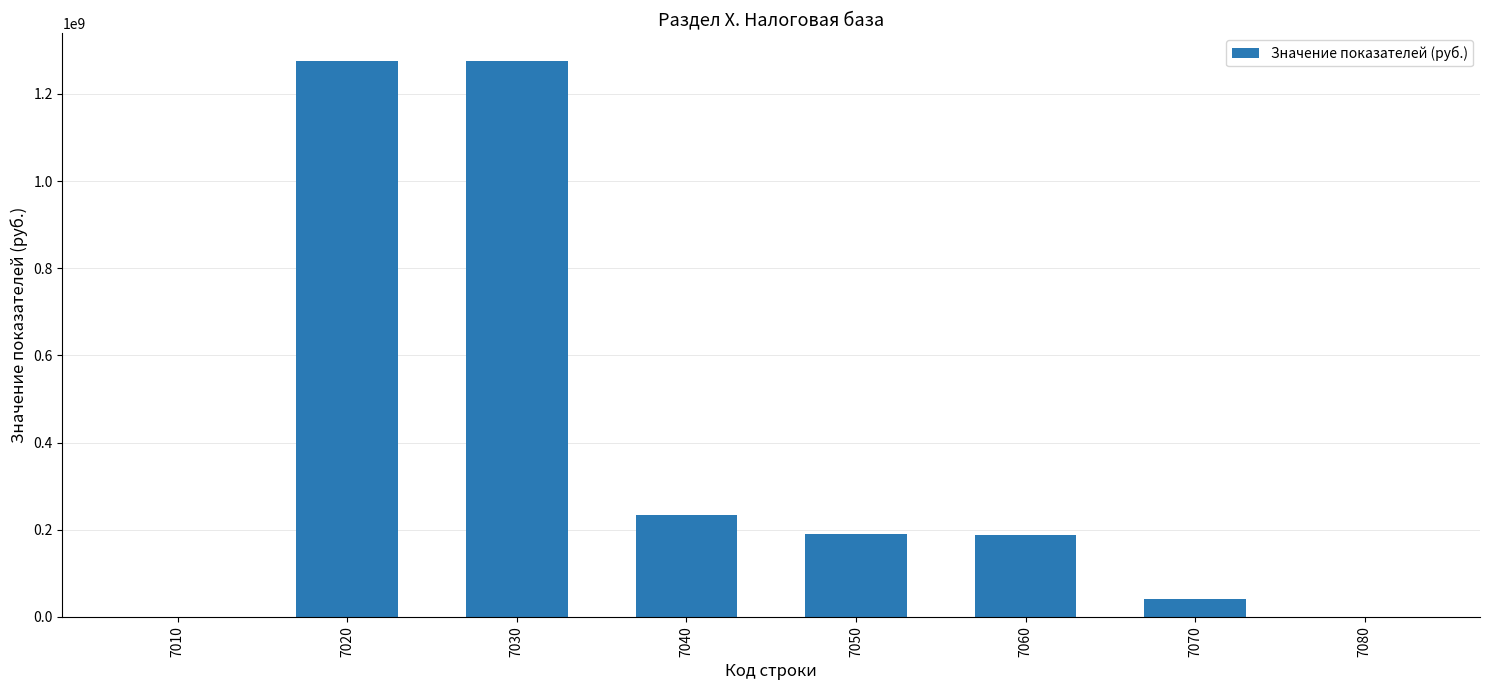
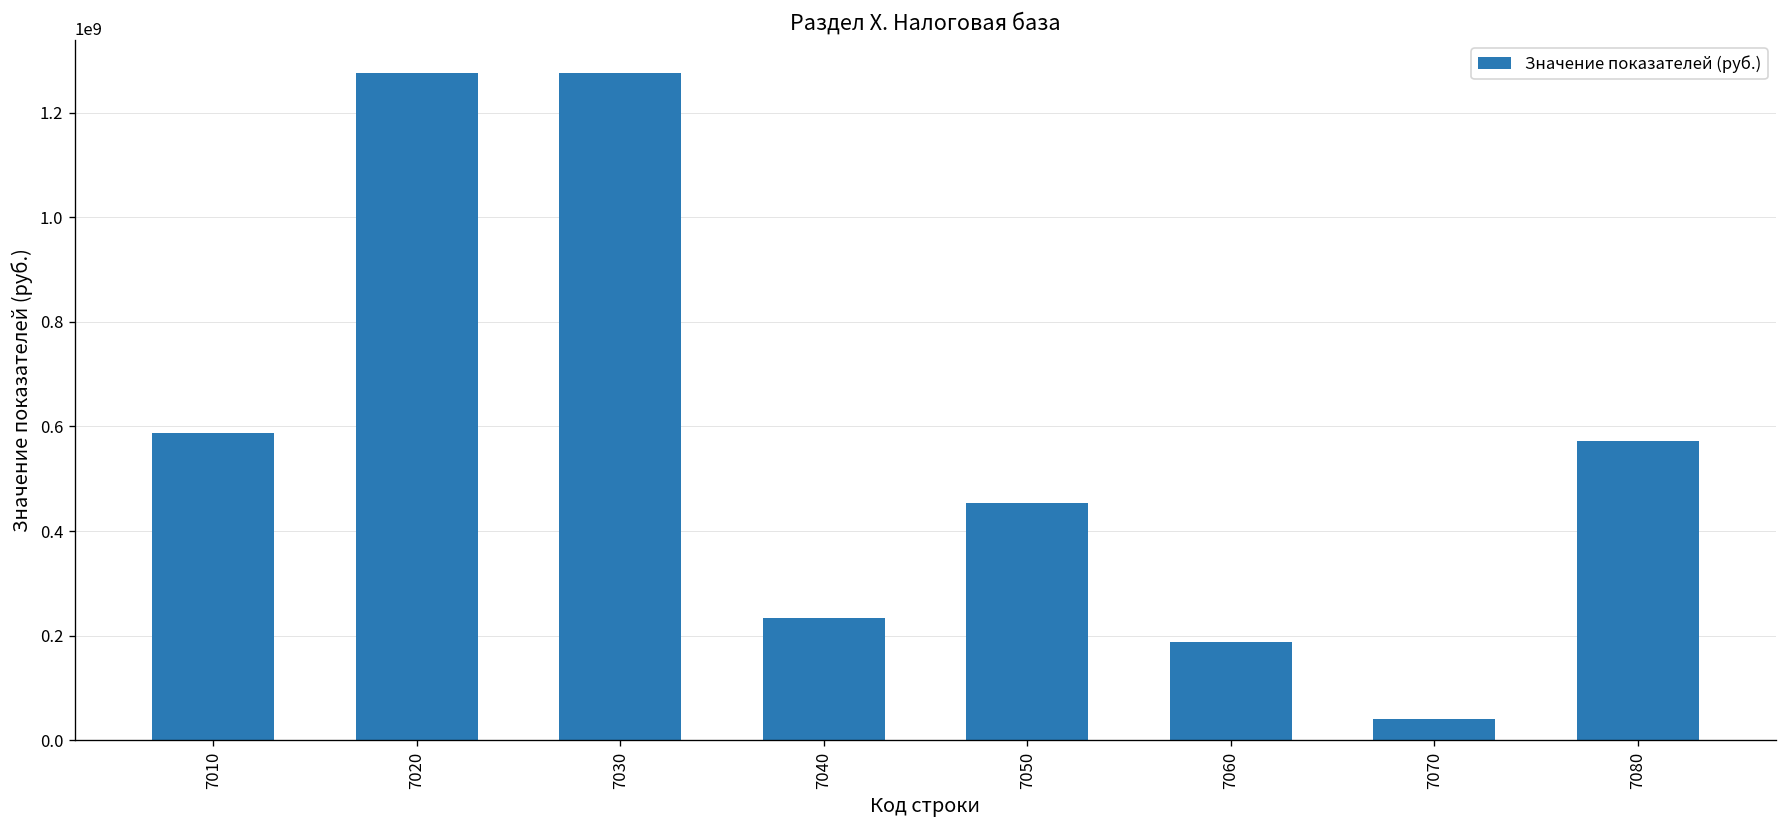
  {
-   "7010": 0,
+   "7010": 590000000,
    "7020": 1280000000,
    "7030": 1280000000,
    "7040": 230000000,
-   "7050": 190000000,
+   "7050": 450000000,
    "7060": 190000000,
    "7070": 40000000,
-   "7080": 0
+   "7080": 570000000
  }
